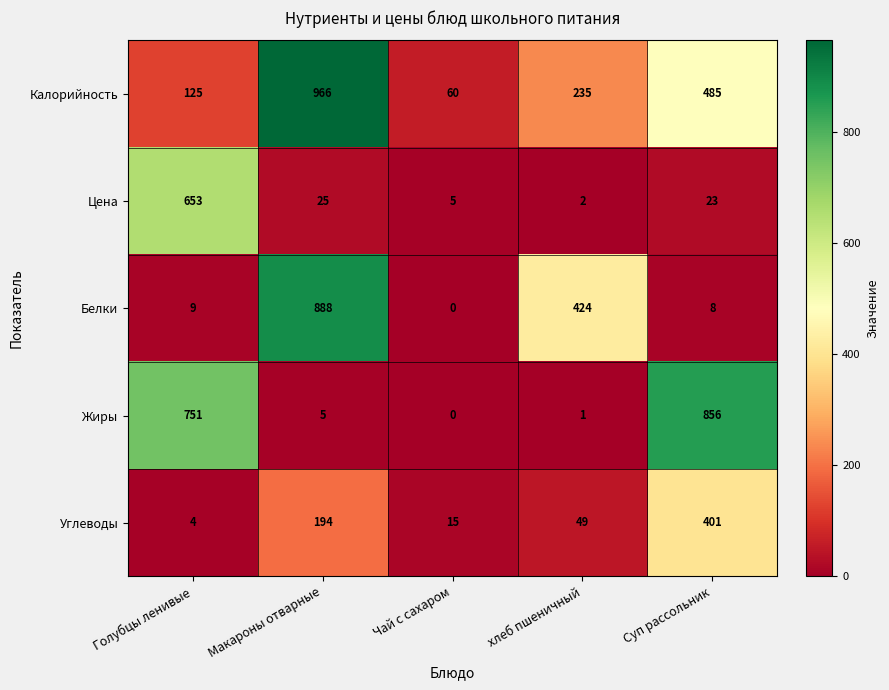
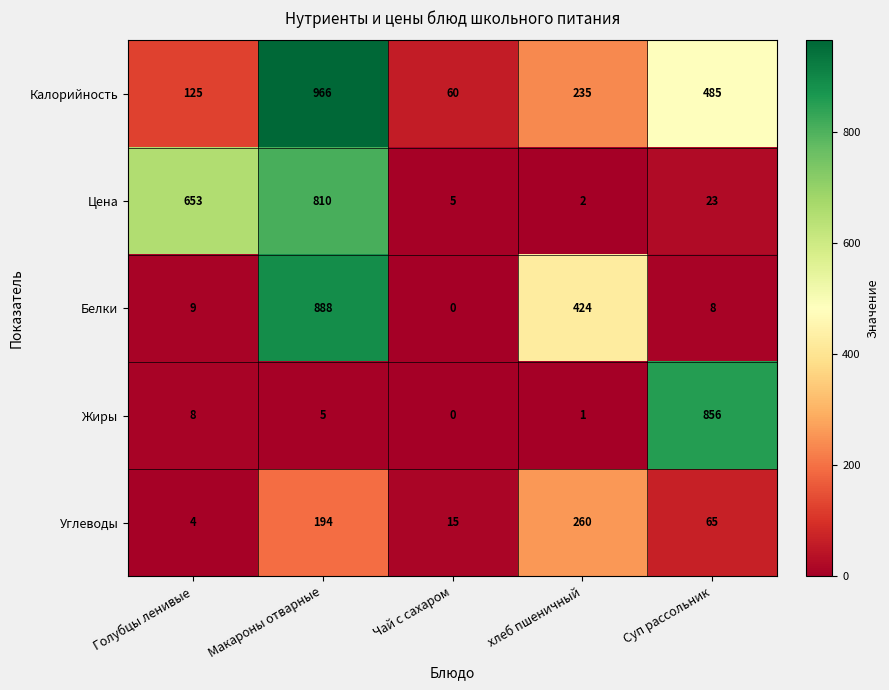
  {
    "Калорийность": {
      "Голубцы ленивые": 125,
      "Макароны отварные": 966,
      "Чай с сахаром": 60,
      "хлеб пшеничный": 235,
      "Суп рассольник": 485
    },
    "Цена": {
      "Голубцы ленивые": 653,
-     "Макароны отварные": 25,
+     "Макароны отварные": 810,
      "Чай с сахаром": 5,
      "хлеб пшеничный": 2,
      "Суп рассольник": 23
    },
    "Белки": {
      "Голубцы ленивые": 9,
      "Макароны отварные": 888,
      "Чай с сахаром": 0,
      "хлеб пшеничный": 424,
      "Суп рассольник": 8
    },
    "Жиры": {
-     "Голубцы ленивые": 751,
+     "Голубцы ленивые": 8,
      "Макароны отварные": 5,
      "Чай с сахаром": 0,
      "хлеб пшеничный": 1,
      "Суп рассольник": 856
    },
    "Углеводы": {
      "Голубцы ленивые": 4,
      "Макароны отварные": 194,
      "Чай с сахаром": 15,
-     "хлеб пшеничный": 49,
-     "Суп рассольник": 401
+     "хлеб пшеничный": 260,
+     "Суп рассольник": 65
    }
  }
